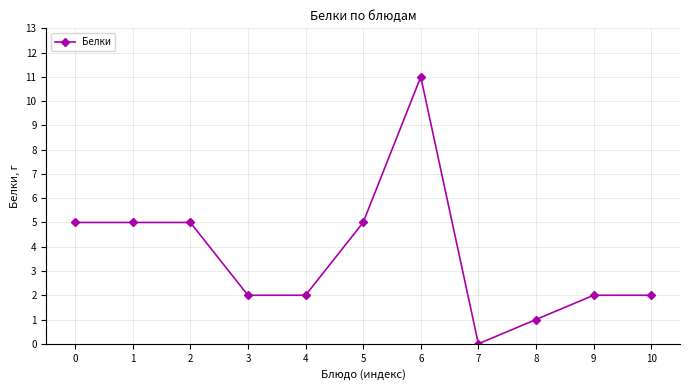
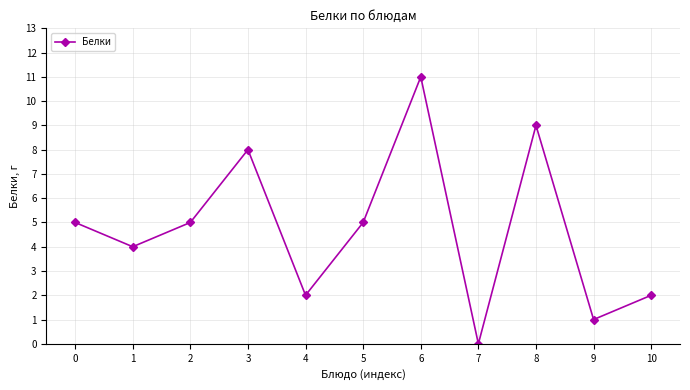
  {
    "0": 5,
-   "1": 5,
+   "1": 4,
    "2": 5,
-   "3": 2,
+   "3": 8,
    "4": 2,
    "5": 5,
    "6": 11,
    "7": 0,
-   "8": 1,
-   "9": 2,
+   "8": 9,
+   "9": 1,
    "10": 2
  }
